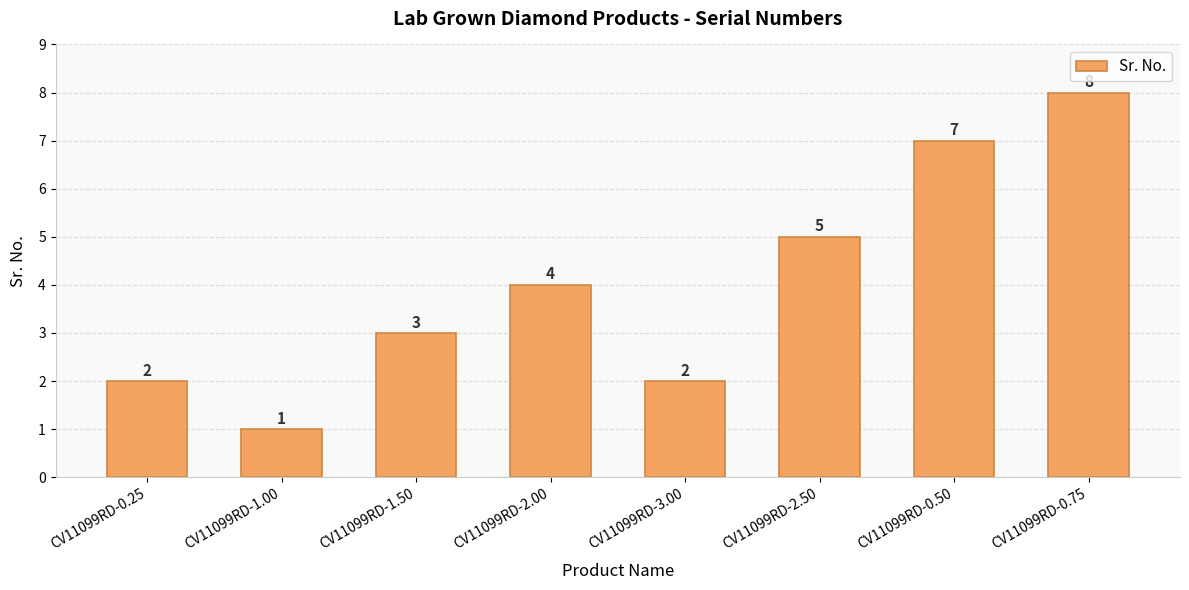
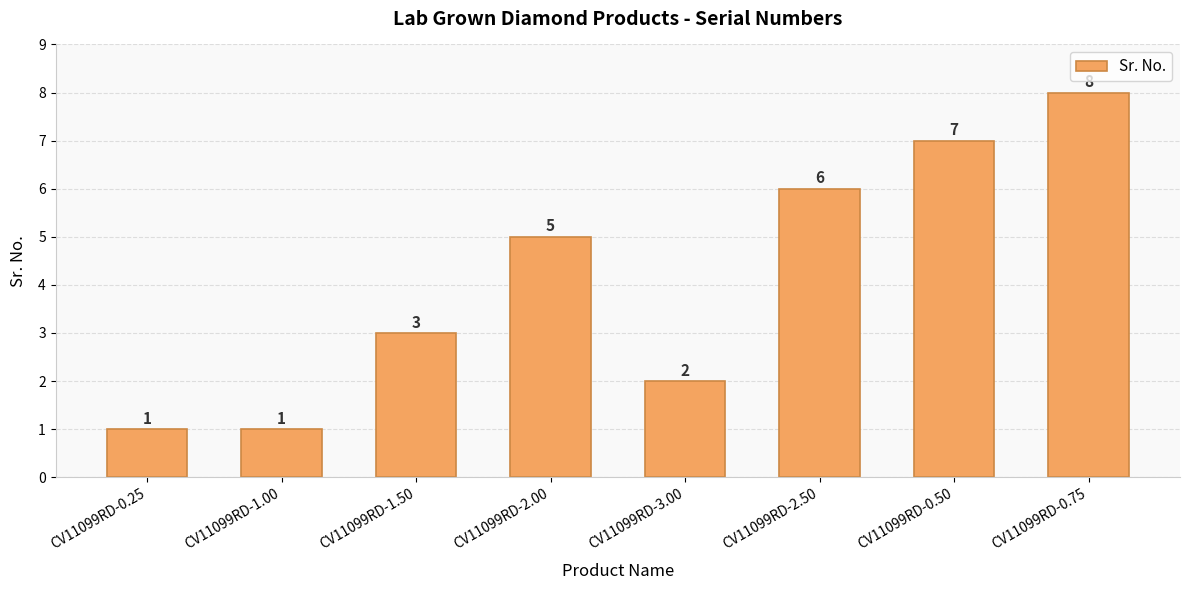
  {
-   "CV11099RD-0.25": 2,
+   "CV11099RD-0.25": 1,
    "CV11099RD-1.00": 1,
    "CV11099RD-1.50": 3,
-   "CV11099RD-2.00": 4,
+   "CV11099RD-2.00": 5,
    "CV11099RD-3.00": 2,
-   "CV11099RD-2.50": 5,
+   "CV11099RD-2.50": 6,
    "CV11099RD-0.50": 7
  }
